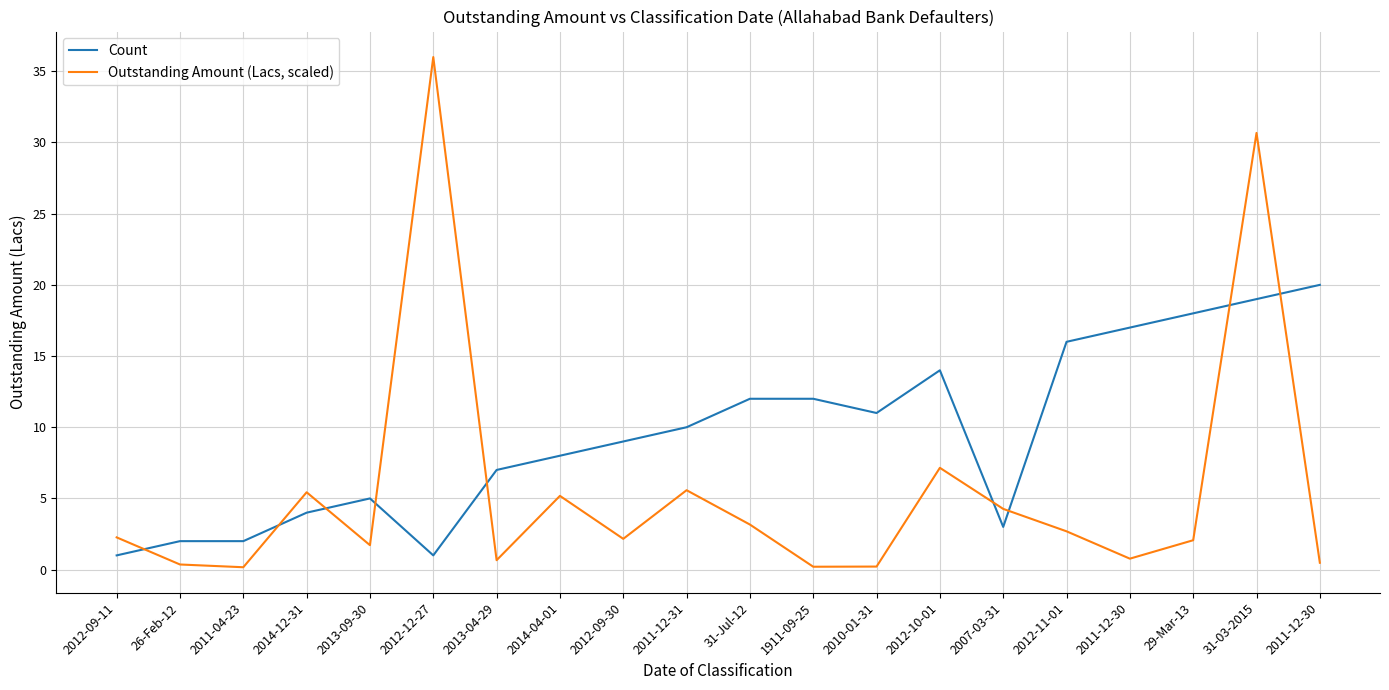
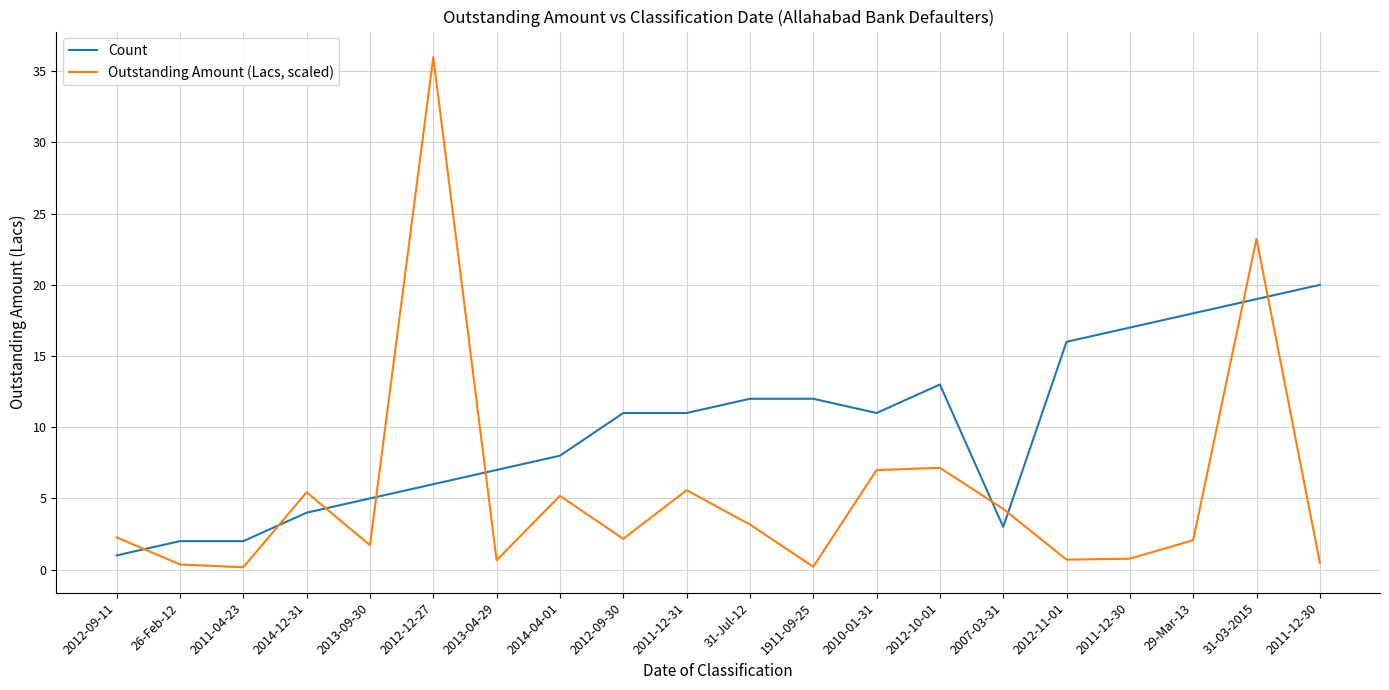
  {
    "Count": {
      "2012-09-11": 1,
      "26-Feb-12": 2,
      "2011-04-23": 2,
      "2014-12-31": 4,
      "2013-09-30": 5,
-     "2012-12-27": 1,
+     "2012-12-27": 6,
      "2013-04-29": 7,
      "2014-04-01": 8,
-     "2012-09-30": 9,
-     "2011-12-31": 10,
+     "2012-09-30": 11,
+     "2011-12-31": 11,
      "31-Jul-12": 12,
      "1911-09-25": 12,
      "2010-01-31": 11,
-     "2012-10-01": 14,
+     "2012-10-01": 13,
      "2007-03-31": 3,
      "2012-11-01": 16,
      "29-Mar-13": 18,
      "31-03-2015": 19
    },
    "Outstanding Amount (Lacs, scaled)": {
      "2012-09-11": 2.3,
      "26-Feb-12": 0.4,
      "2011-04-23": 0.2,
      "2014-12-31": 5.4,
      "2013-09-30": 1.7,
      "2012-12-27": 36.0,
      "2013-04-29": 0.7,
      "2014-04-01": 5.2,
      "2012-09-30": 2.2,
      "2011-12-31": 5.6,
      "31-Jul-12": 3.2,
      "1911-09-25": 0.2,
-     "2010-01-31": 0.2,
+     "2010-01-31": 7.0,
      "2012-10-01": 7.2,
      "2007-03-31": 4.3,
-     "2012-11-01": 2.7,
+     "2012-11-01": 0.7,
      "29-Mar-13": 2.1,
-     "31-03-2015": 30.7
+     "31-03-2015": 23.2
    }
  }
